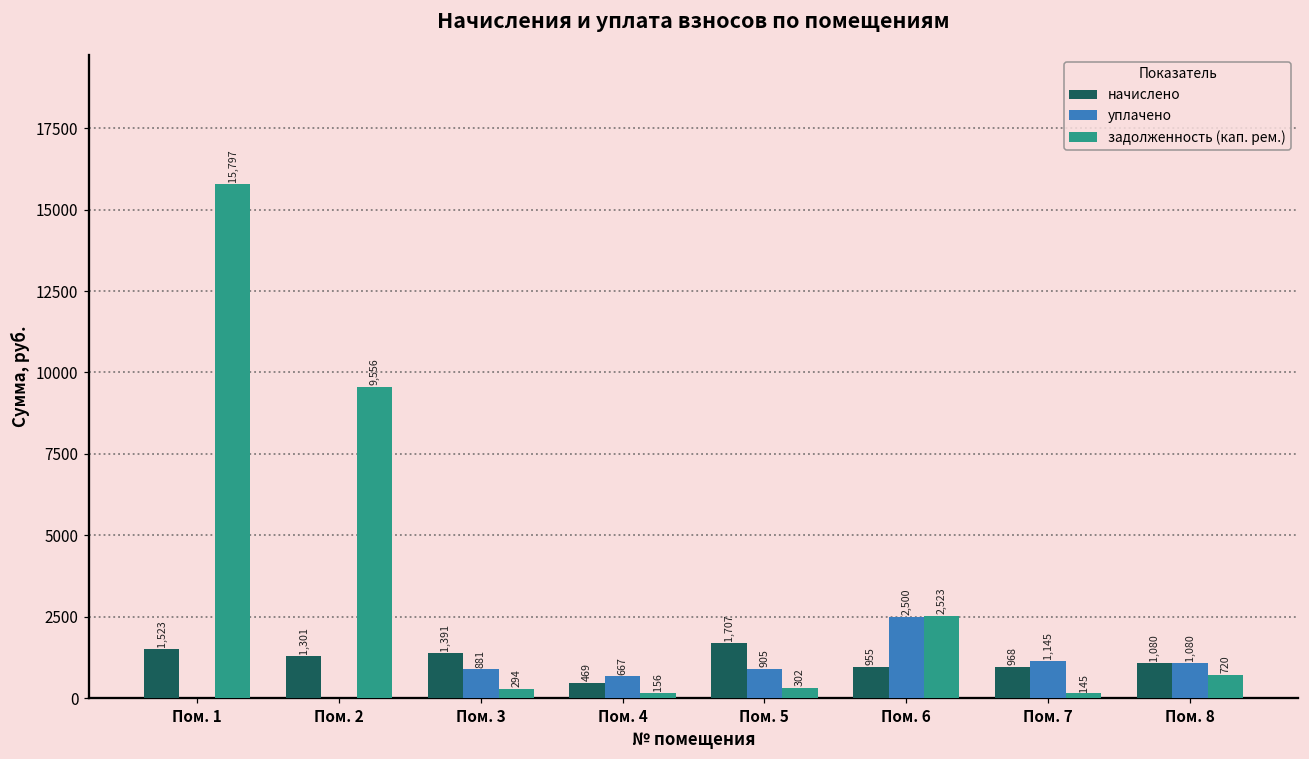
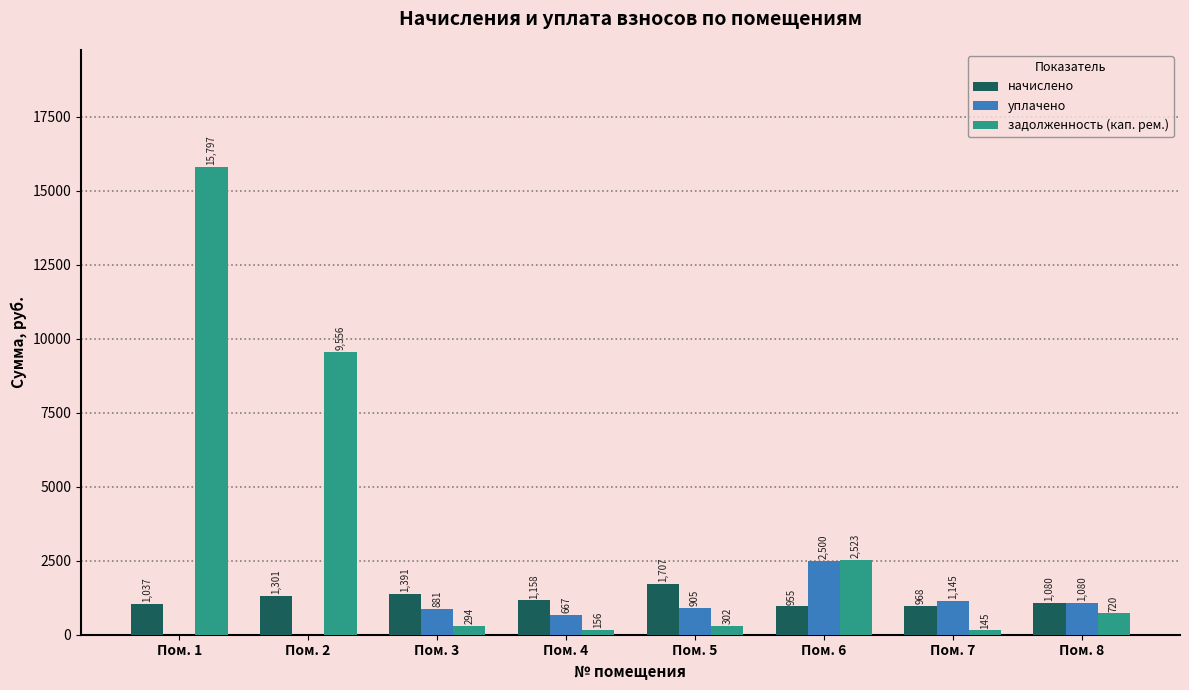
  {
    "начислено": {
-     "Пом. 1": "1,523",
+     "Пом. 1": "1,037",
      "Пом. 2": "1,301",
      "Пом. 3": "1,391",
-     "Пом. 4": "469",
+     "Пом. 4": "1,158",
      "Пом. 5": "1,707",
      "Пом. 6": "955",
      "Пом. 7": "968",
      "Пом. 8": "1,080"
    },
    "уплачено": {
      "Пом. 3": "881",
      "Пом. 4": "667",
      "Пом. 5": "905",
      "Пом. 6": "2,500",
      "Пом. 7": "1,145",
      "Пом. 8": "1,080"
    },
    "задолженность (кап. рем.)": {
      "Пом. 1": "15,797",
      "Пом. 2": "9,556",
      "Пом. 3": "294",
      "Пом. 4": "156",
      "Пом. 5": "302",
      "Пом. 6": "2,523",
      "Пом. 7": "145",
      "Пом. 8": "720"
    }
  }
